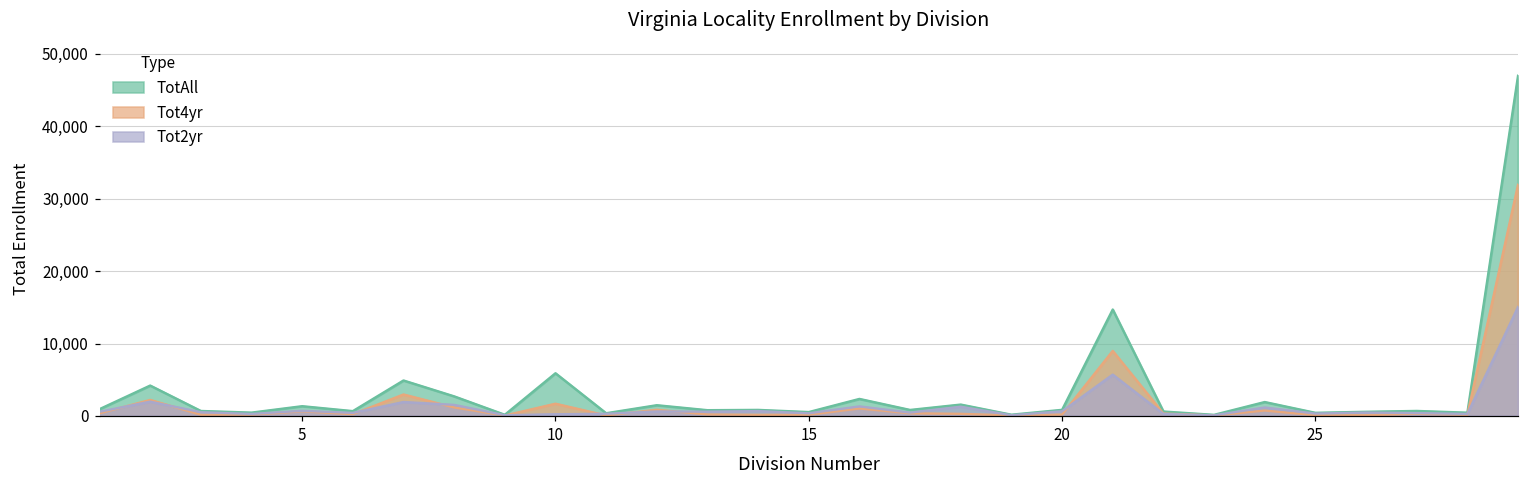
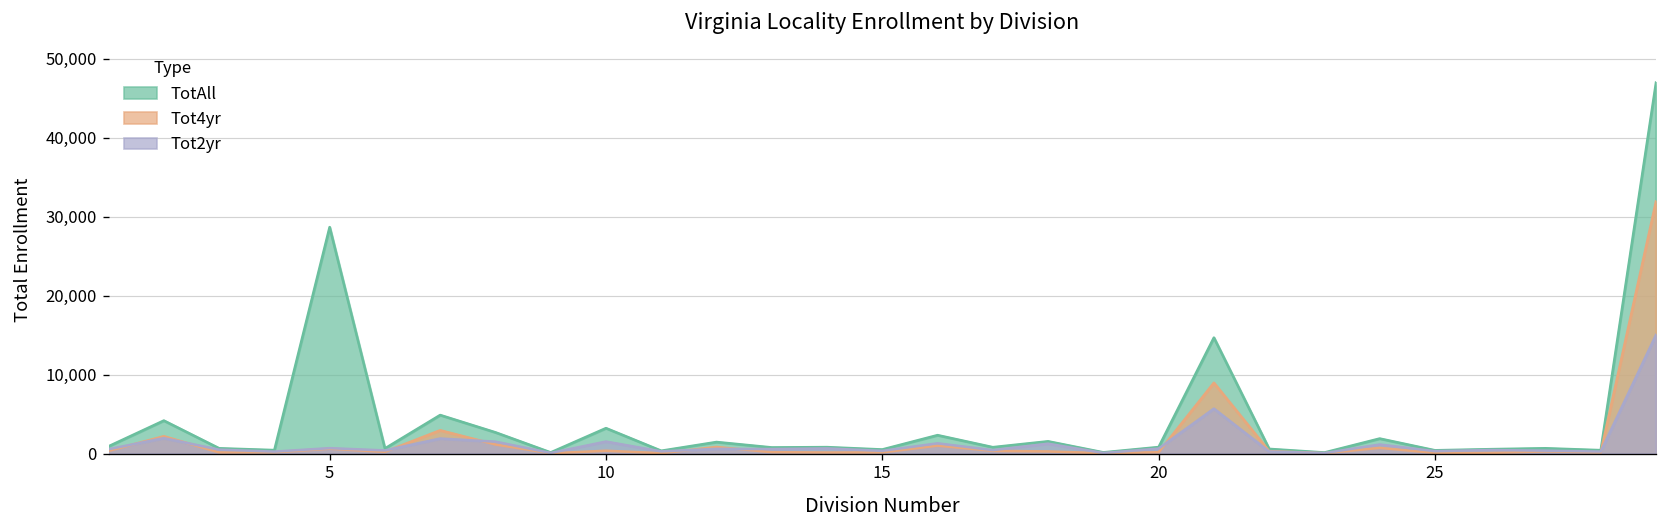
  {
    "TotAll": {
-     "5": "1,000",
-     "10": "6,000"
+     "5": "29,000",
+     "10": "3,000"
    },
    "Tot4yr": {
-     "10": "2,000",
+     "10": "0",
      "20": "0"
    },
    "Tot2yr": {
-     "10": "0"
+     "10": "2,000"
    }
  }
